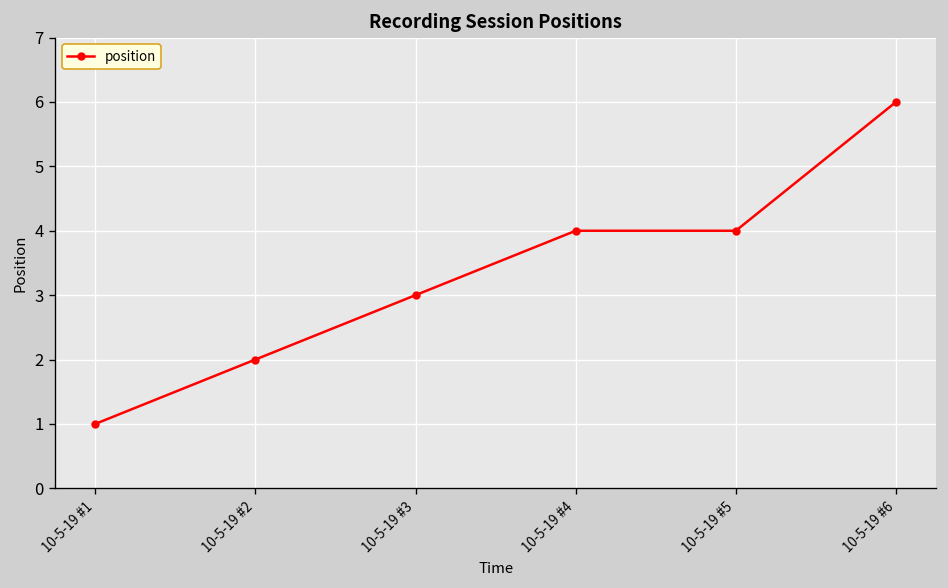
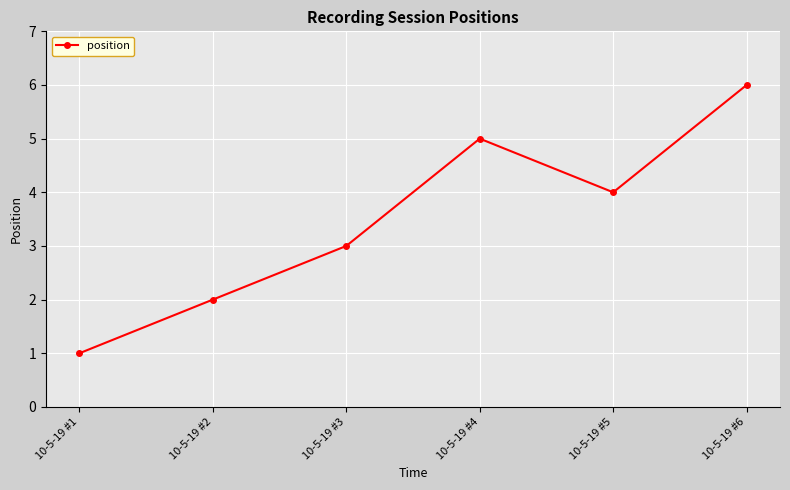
  {
    "10-5-19 #1": 1,
    "10-5-19 #2": 2,
    "10-5-19 #3": 3,
-   "10-5-19 #4": 4,
+   "10-5-19 #4": 5,
    "10-5-19 #5": 4,
    "10-5-19 #6": 6
  }
